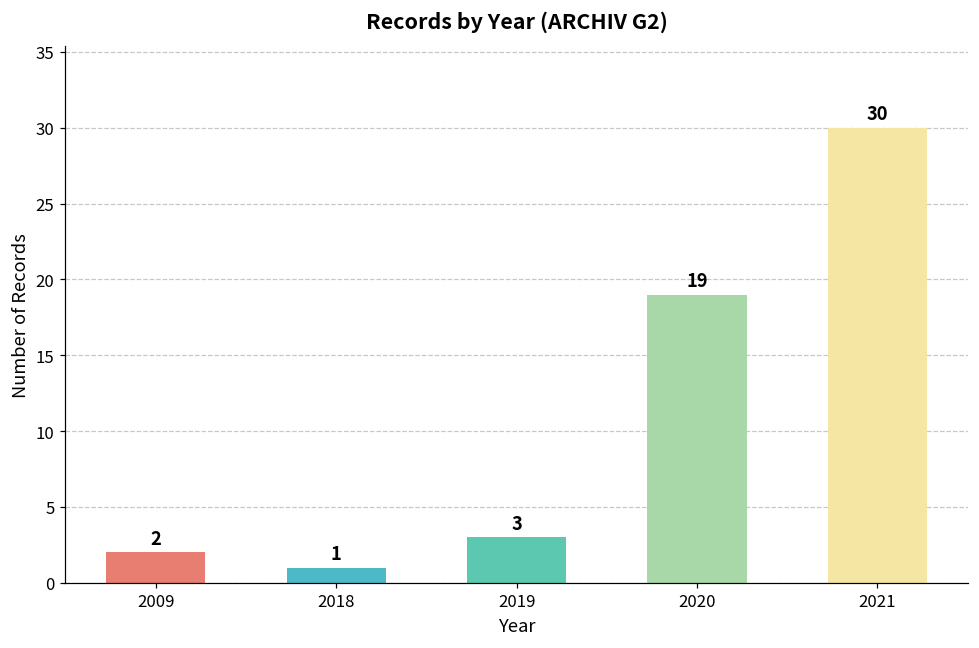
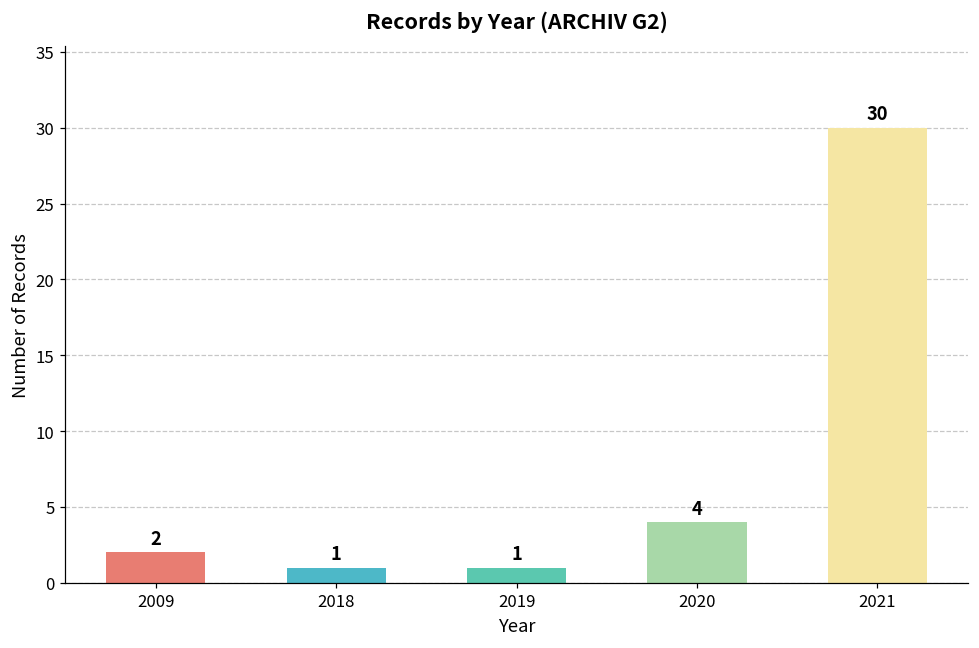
  {
    "2009": 2,
    "2018": 1,
-   "2019": 3,
-   "2020": 19,
+   "2019": 1,
+   "2020": 4,
    "2021": 30
  }
